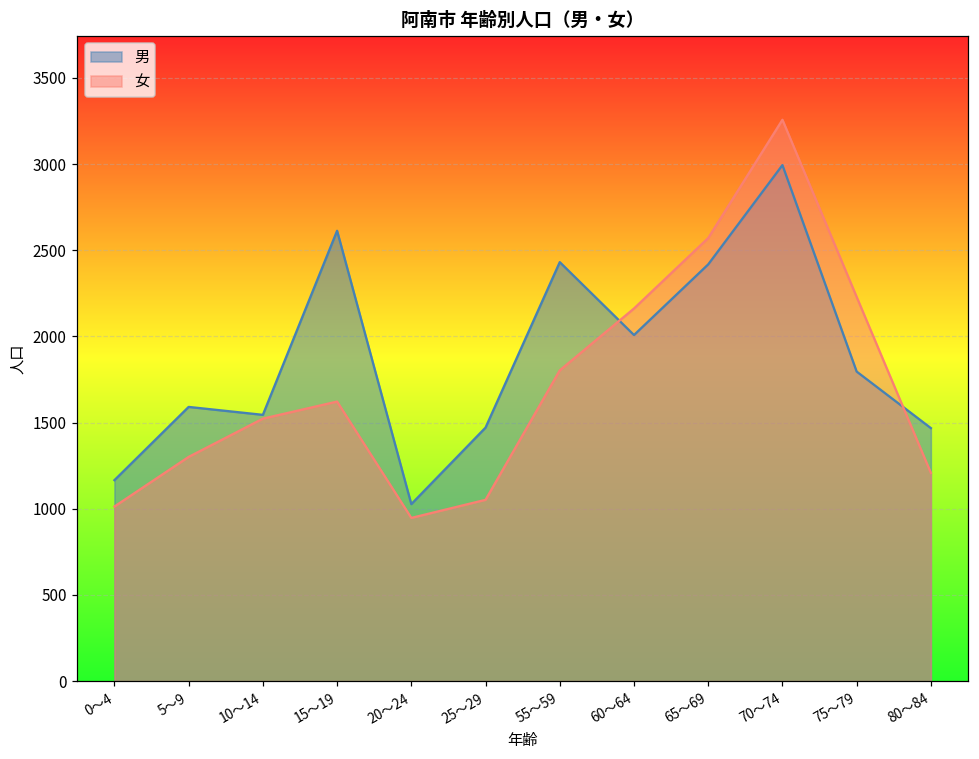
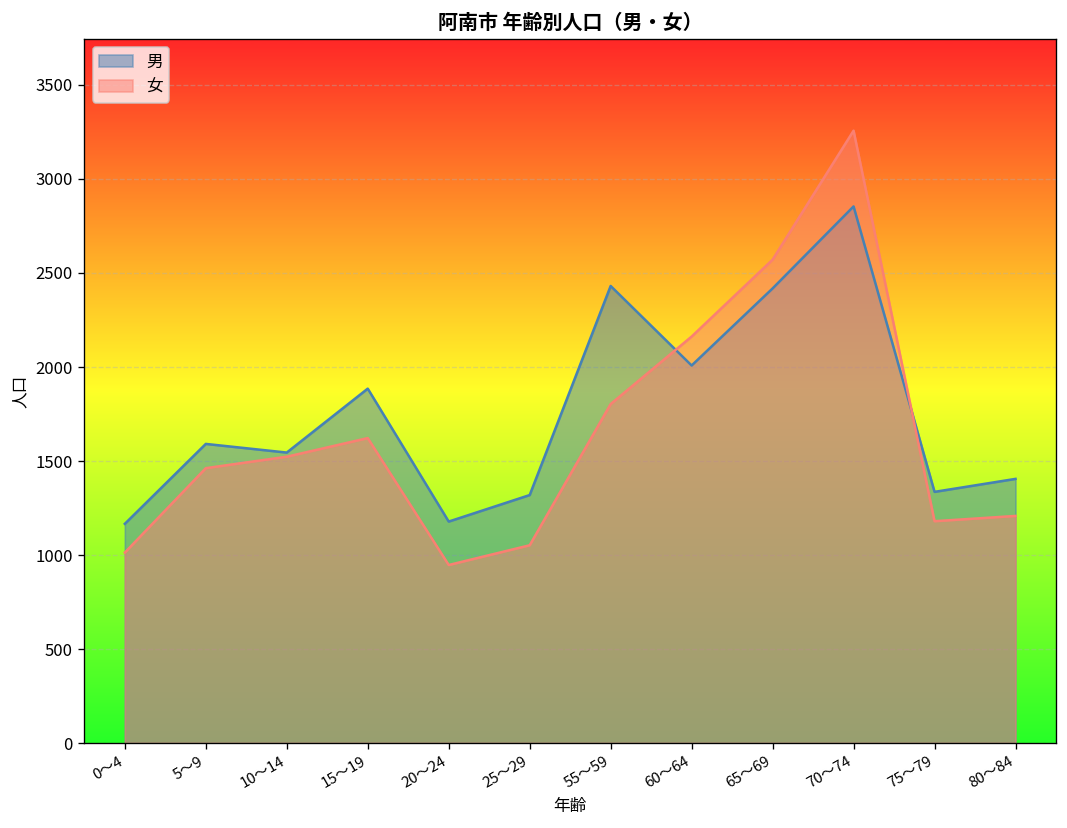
  {
    "男": {
      "0～4": 1170,
      "5～9": 1590,
      "10～14": 1550,
-     "15～19": 2610,
-     "20～24": 1030,
-     "25～29": 1470,
+     "15～19": 1890,
+     "20～24": 1180,
+     "25～29": 1320,
      "55～59": 2430,
      "60～64": 2010,
      "65～69": 2420,
-     "70～74": 2990,
-     "75～79": 1800,
-     "80～84": 1470
+     "70～74": 2850,
+     "75～79": 1340,
+     "80～84": 1410
    },
    "女": {
      "0～4": 1010,
-     "5～9": 1300,
+     "5～9": 1460,
      "10～14": 1520,
      "15～19": 1620,
      "20～24": 950,
      "25～29": 1050,
      "55～59": 1800,
      "60～64": 2160,
      "65～69": 2570,
      "70～74": 3260,
-     "75～79": 2230,
+     "75～79": 1180,
      "80～84": 1210
    }
  }
